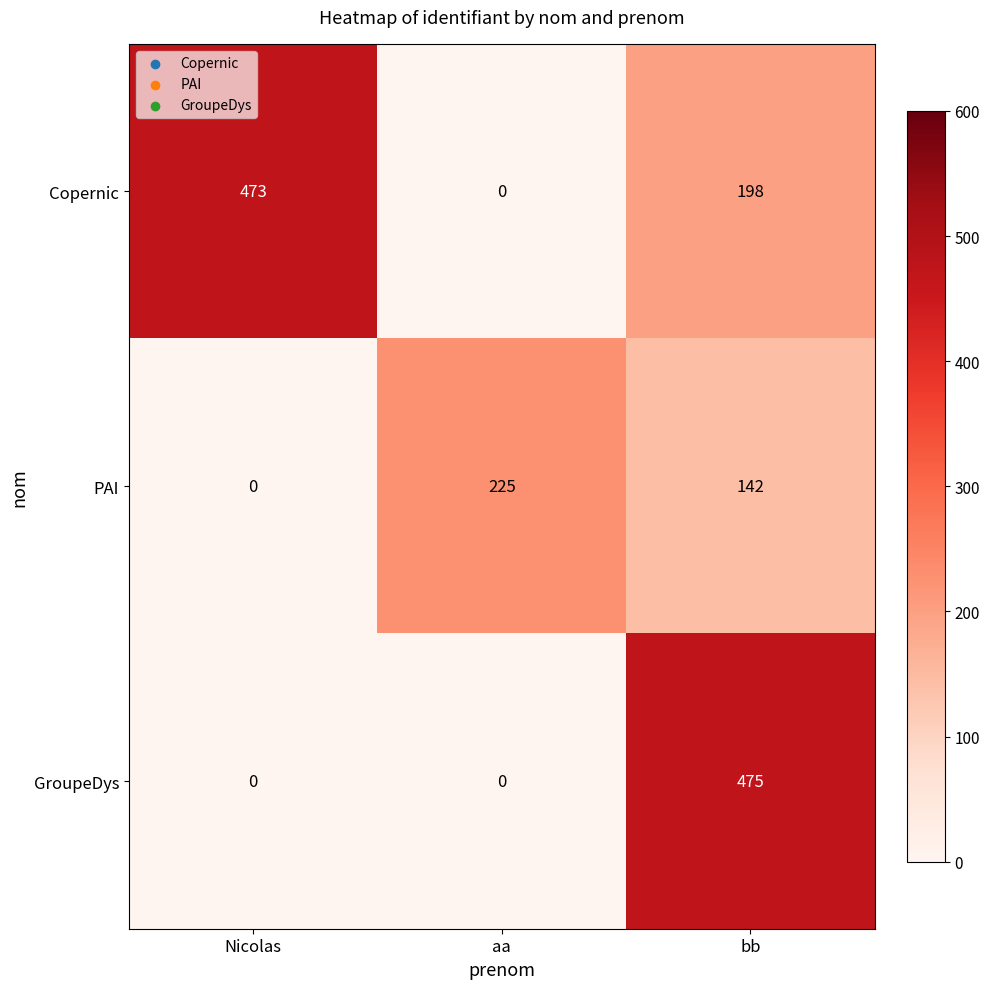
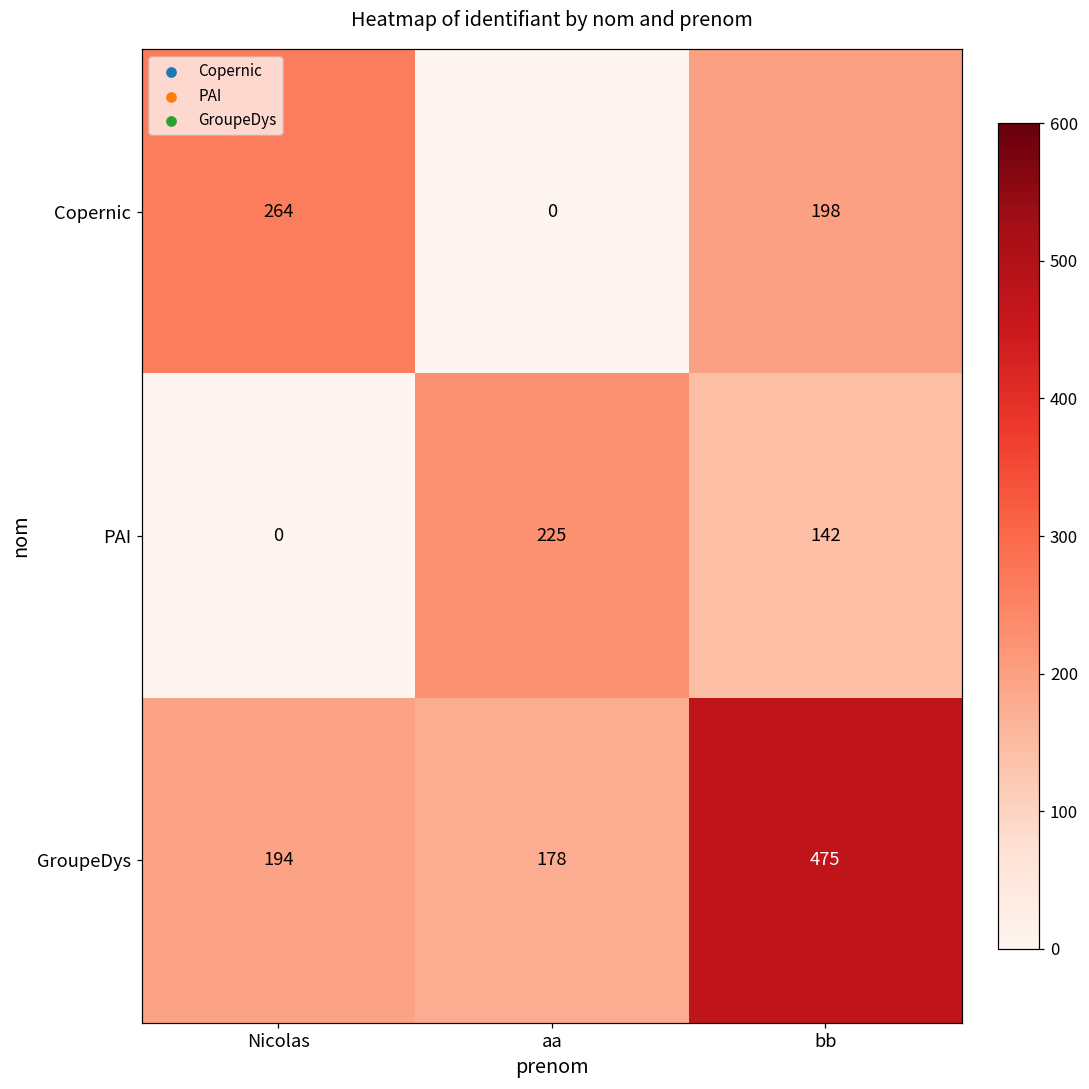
  {
    "Copernic": {
-     "Nicolas": 473,
+     "Nicolas": 264,
      "aa": 0,
      "bb": 198
    },
    "PAI": {
      "Nicolas": 0,
      "aa": 225,
      "bb": 142
    },
    "GroupeDys": {
-     "Nicolas": 0,
-     "aa": 0,
+     "Nicolas": 194,
+     "aa": 178,
      "bb": 475
    }
  }
